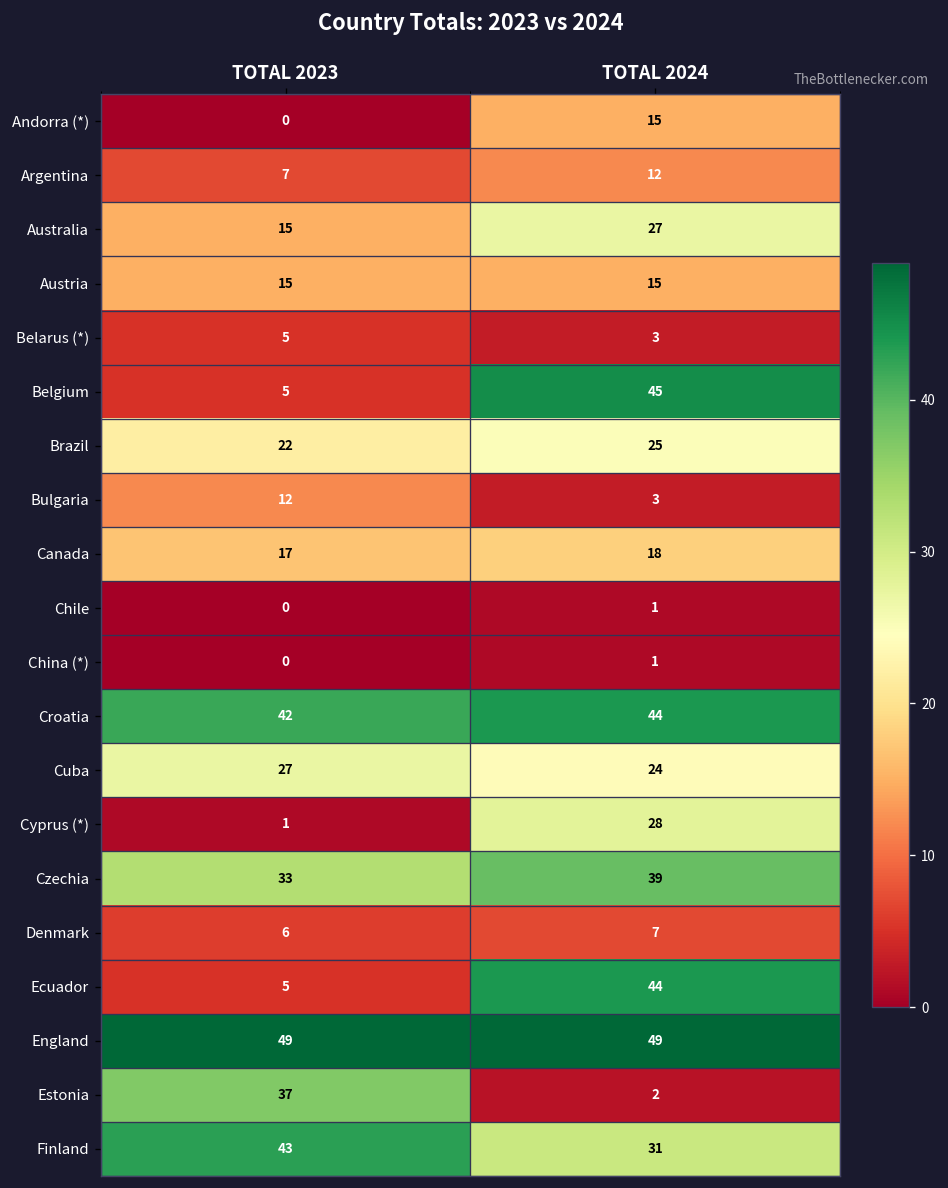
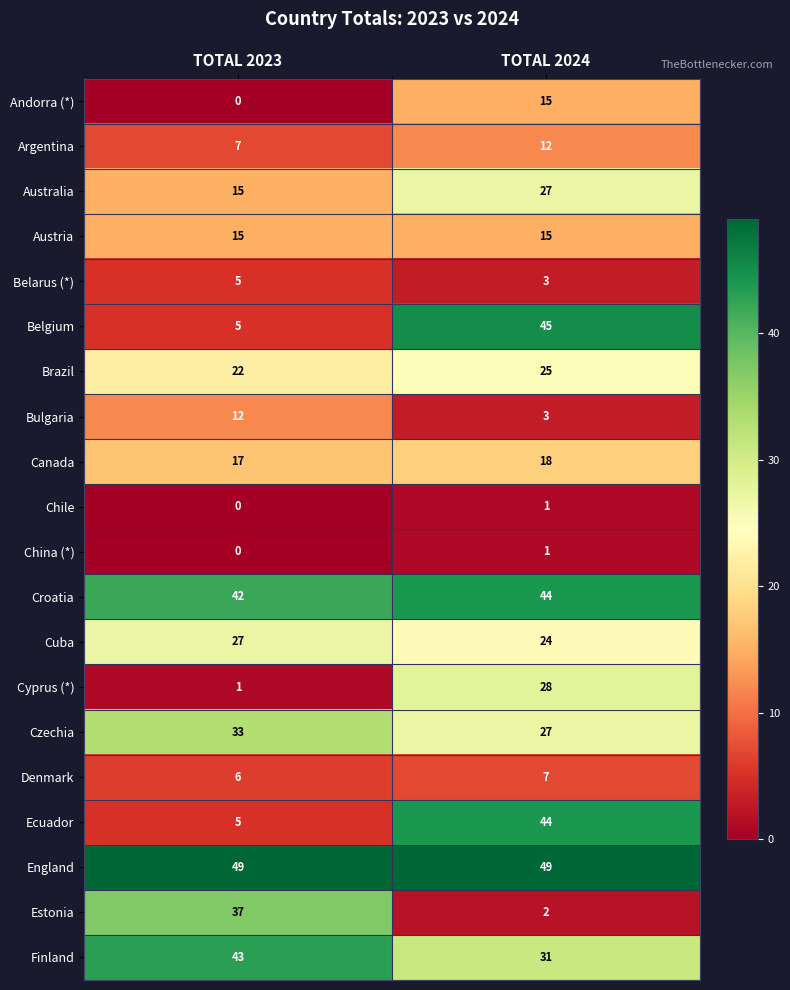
  {
    "Andorra (*)": {
      "TOTAL 2023": 0,
      "TOTAL 2024": 15
    },
    "Argentina": {
      "TOTAL 2023": 7,
      "TOTAL 2024": 12
    },
    "Australia": {
      "TOTAL 2023": 15,
      "TOTAL 2024": 27
    },
    "Austria": {
      "TOTAL 2023": 15,
      "TOTAL 2024": 15
    },
    "Belarus (*)": {
      "TOTAL 2023": 5,
      "TOTAL 2024": 3
    },
    "Belgium": {
      "TOTAL 2023": 5,
      "TOTAL 2024": 45
    },
    "Brazil": {
      "TOTAL 2023": 22,
      "TOTAL 2024": 25
    },
    "Bulgaria": {
      "TOTAL 2023": 12,
      "TOTAL 2024": 3
    },
    "Canada": {
      "TOTAL 2023": 17,
      "TOTAL 2024": 18
    },
    "Chile": {
      "TOTAL 2023": 0,
      "TOTAL 2024": 1
    },
    "China (*)": {
      "TOTAL 2023": 0,
      "TOTAL 2024": 1
    },
    "Croatia": {
      "TOTAL 2023": 42,
      "TOTAL 2024": 44
    },
    "Cuba": {
      "TOTAL 2023": 27,
      "TOTAL 2024": 24
    },
    "Cyprus (*)": {
      "TOTAL 2023": 1,
      "TOTAL 2024": 28
    },
    "Czechia": {
      "TOTAL 2023": 33,
-     "TOTAL 2024": 39
+     "TOTAL 2024": 27
    },
    "Denmark": {
      "TOTAL 2023": 6,
      "TOTAL 2024": 7
    },
    "Ecuador": {
      "TOTAL 2023": 5,
      "TOTAL 2024": 44
    },
    "England": {
      "TOTAL 2023": 49,
      "TOTAL 2024": 49
    },
    "Estonia": {
      "TOTAL 2023": 37,
      "TOTAL 2024": 2
    },
    "Finland": {
      "TOTAL 2023": 43,
      "TOTAL 2024": 31
    }
  }
